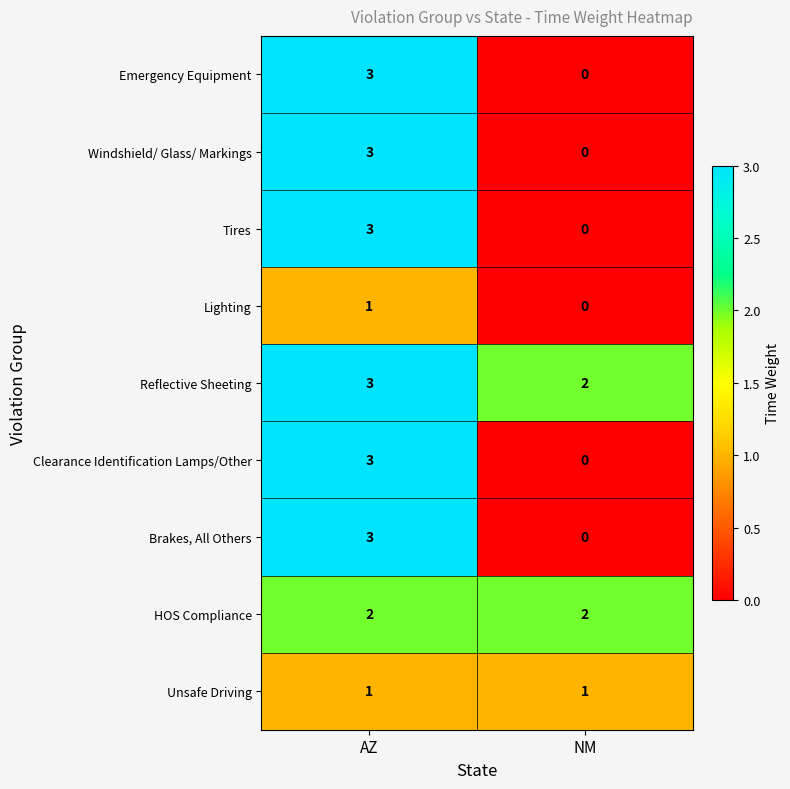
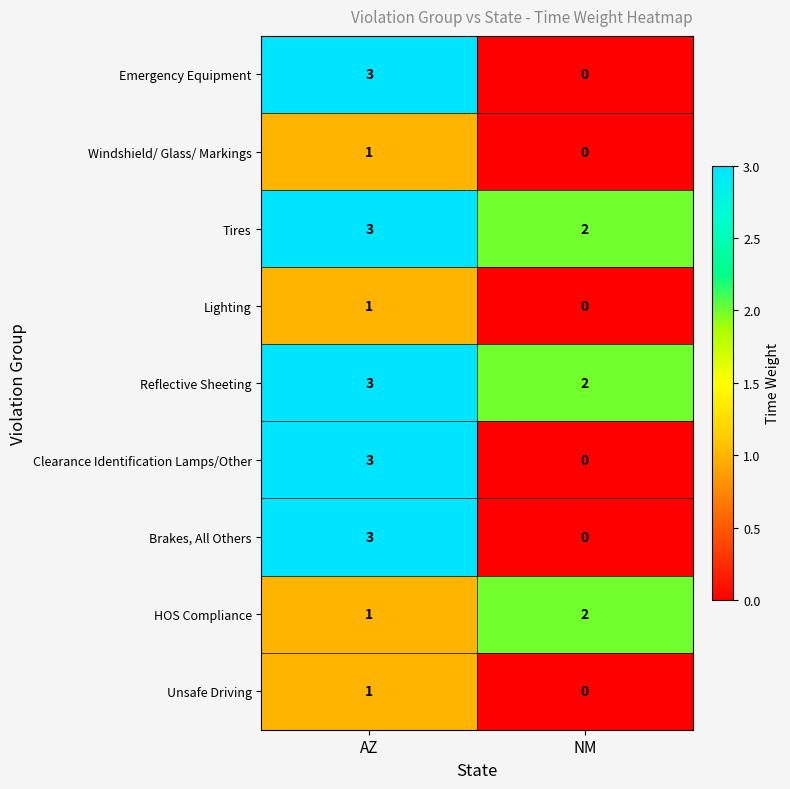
  {
    "Emergency Equipment": {
      "AZ": 3,
      "NM": 0
    },
    "Windshield/ Glass/ Markings": {
-     "AZ": 3,
+     "AZ": 1,
      "NM": 0
    },
    "Tires": {
      "AZ": 3,
-     "NM": 0
+     "NM": 2
    },
    "Lighting": {
      "AZ": 1,
      "NM": 0
    },
    "Reflective Sheeting": {
      "AZ": 3,
      "NM": 2
    },
    "Clearance Identification Lamps/Other": {
      "AZ": 3,
      "NM": 0
    },
    "Brakes, All Others": {
      "AZ": 3,
      "NM": 0
    },
    "HOS Compliance": {
-     "AZ": 2,
+     "AZ": 1,
      "NM": 2
    },
    "Unsafe Driving": {
      "AZ": 1,
-     "NM": 1
+     "NM": 0
    }
  }
